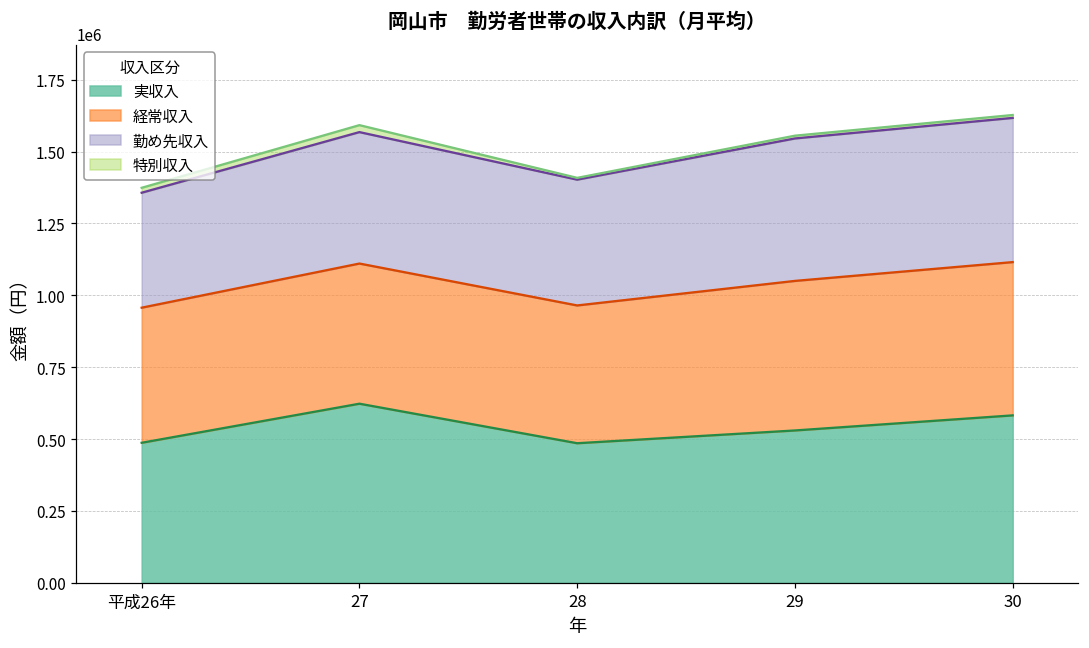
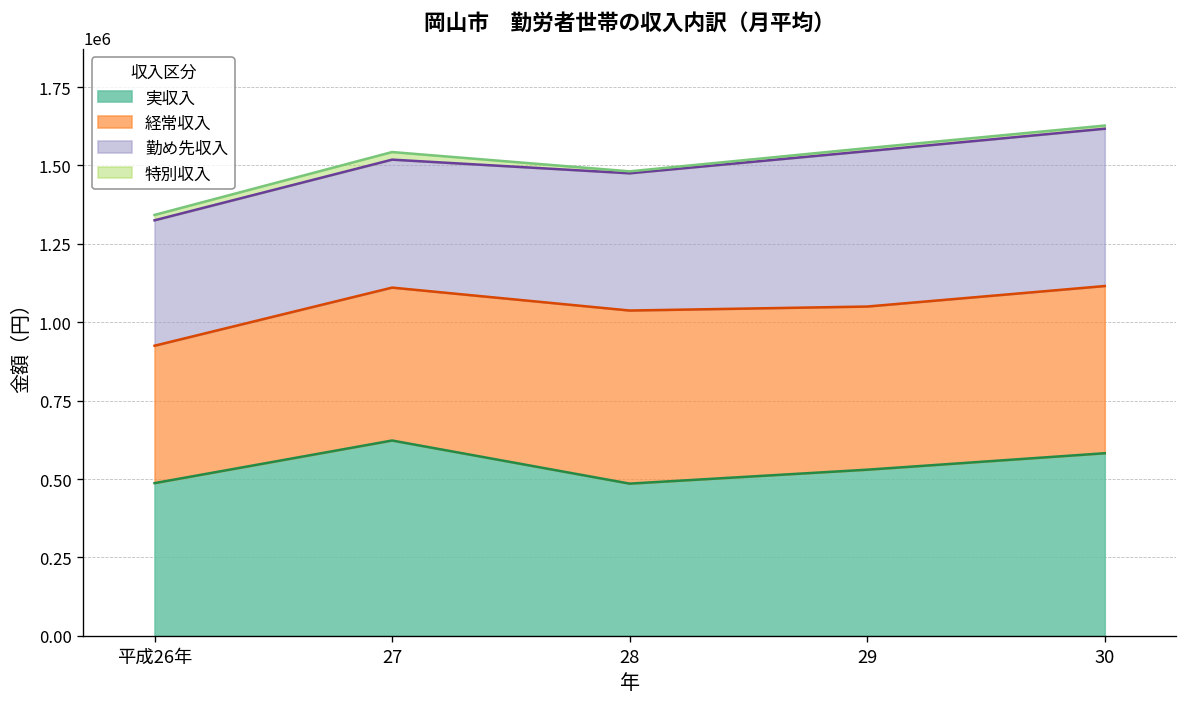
  {
    "実収入": {
      "平成26年": 490000,
      "27": 620000,
      "28": 490000,
      "29": 530000,
      "30": 580000
    },
    "経常収入": {
-     "平成26年": 470000,
+     "平成26年": 440000,
      "27": 490000,
-     "28": 480000,
+     "28": 550000,
      "29": 520000,
      "30": 530000
    },
    "勤め先収入": {
      "平成26年": 400000,
-     "27": 460000,
+     "27": 410000,
      "30": 500000
    },
    "特別収入": {
      "平成26年": 20000,
      "27": 20000,
      "30": 10000
    }
  }
